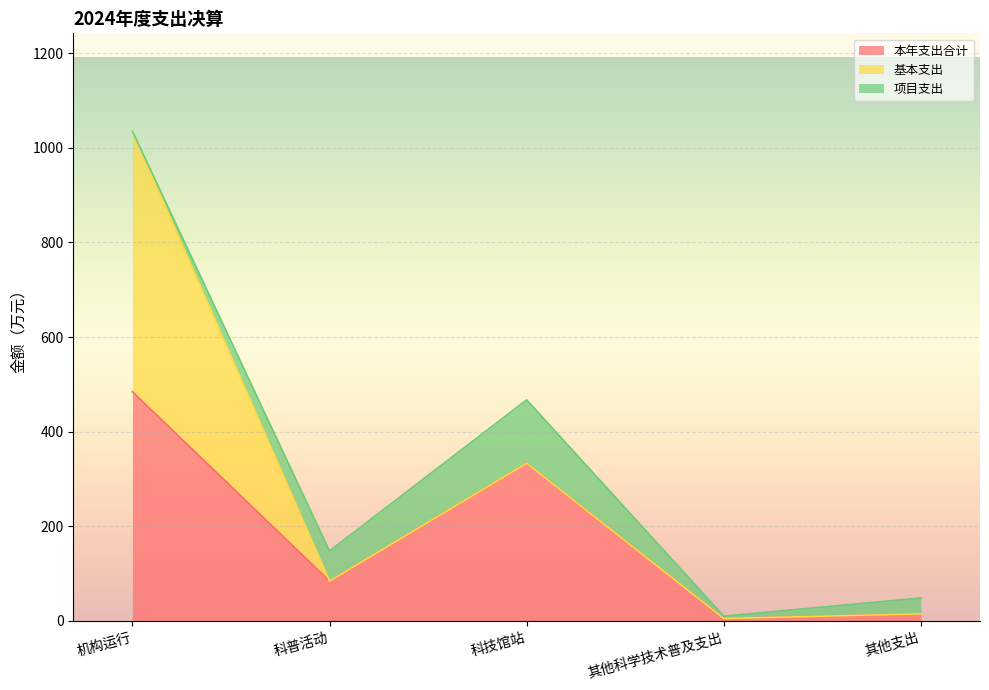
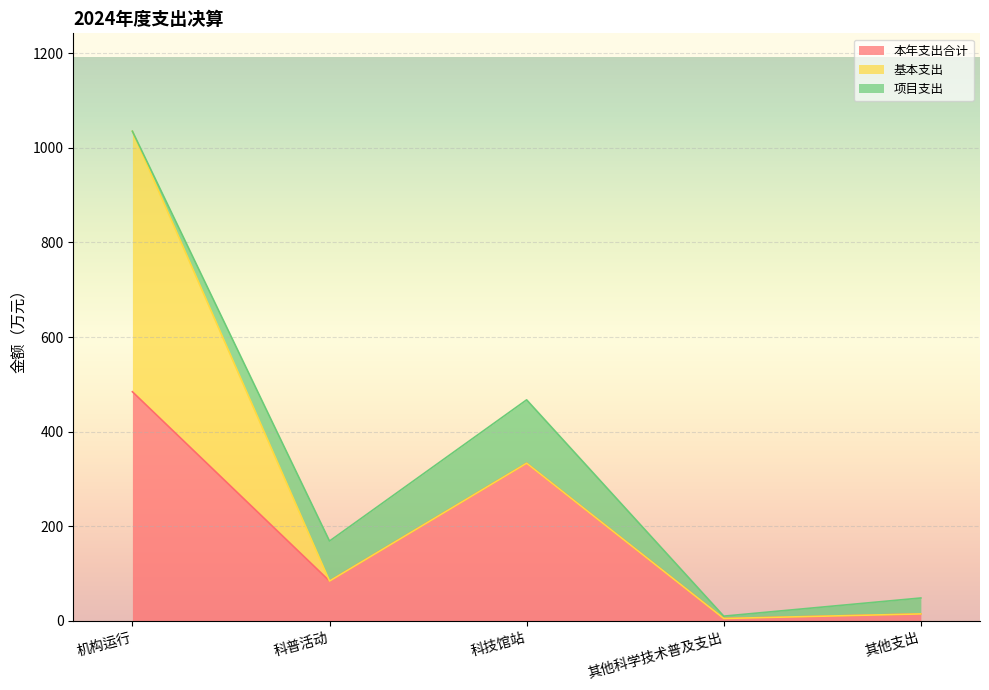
  {
    "本年支出合计": {
      "机构运行": 480
    },
    "项目支出": {
-     "科普活动": 60,
+     "科普活动": 80,
      "科技馆站": 130,
      "其他支出": 30
    }
  }
